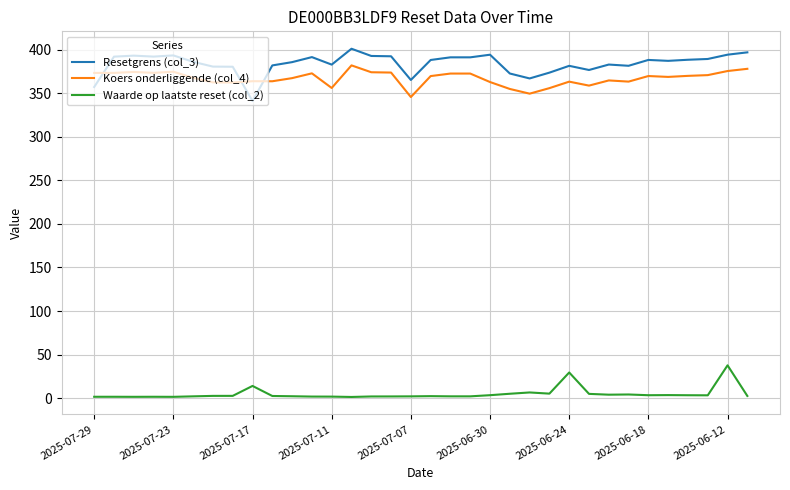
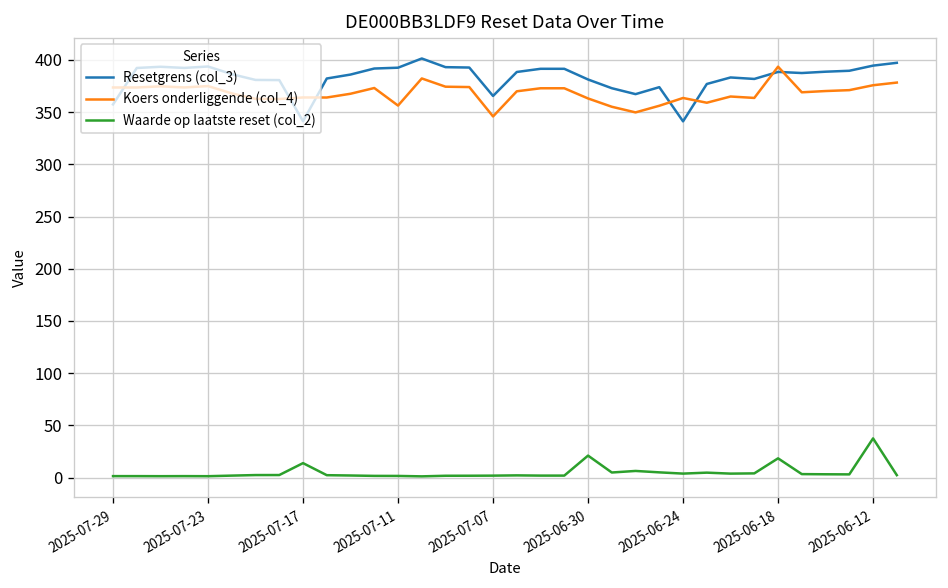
  {
    "Resetgrens (col_3)": {
-     "2025-07-11": 380,
+     "2025-07-11": 390,
      "2025-07-07": 370,
-     "2025-06-30": 390,
-     "2025-06-24": 380,
+     "2025-06-30": 380,
+     "2025-06-24": 340,
      "2025-06-18": 390,
      "2025-06-12": 390
    },
    "Koers onderliggende (col_4)": {
      "2025-07-11": 360,
      "2025-07-07": 350,
      "2025-06-30": 360,
      "2025-06-24": 360,
-     "2025-06-18": 370,
+     "2025-06-18": 390,
      "2025-06-12": 380
    },
    "Waarde op laatste reset (col_2)": {
      "2025-07-29": 0,
      "2025-07-23": 0,
      "2025-07-17": 10,
      "2025-07-11": 0,
      "2025-07-07": 0,
-     "2025-06-30": 0,
-     "2025-06-24": 30,
-     "2025-06-18": 0,
+     "2025-06-30": 20,
+     "2025-06-24": 0,
+     "2025-06-18": 20,
      "2025-06-12": 40
    }
  }
